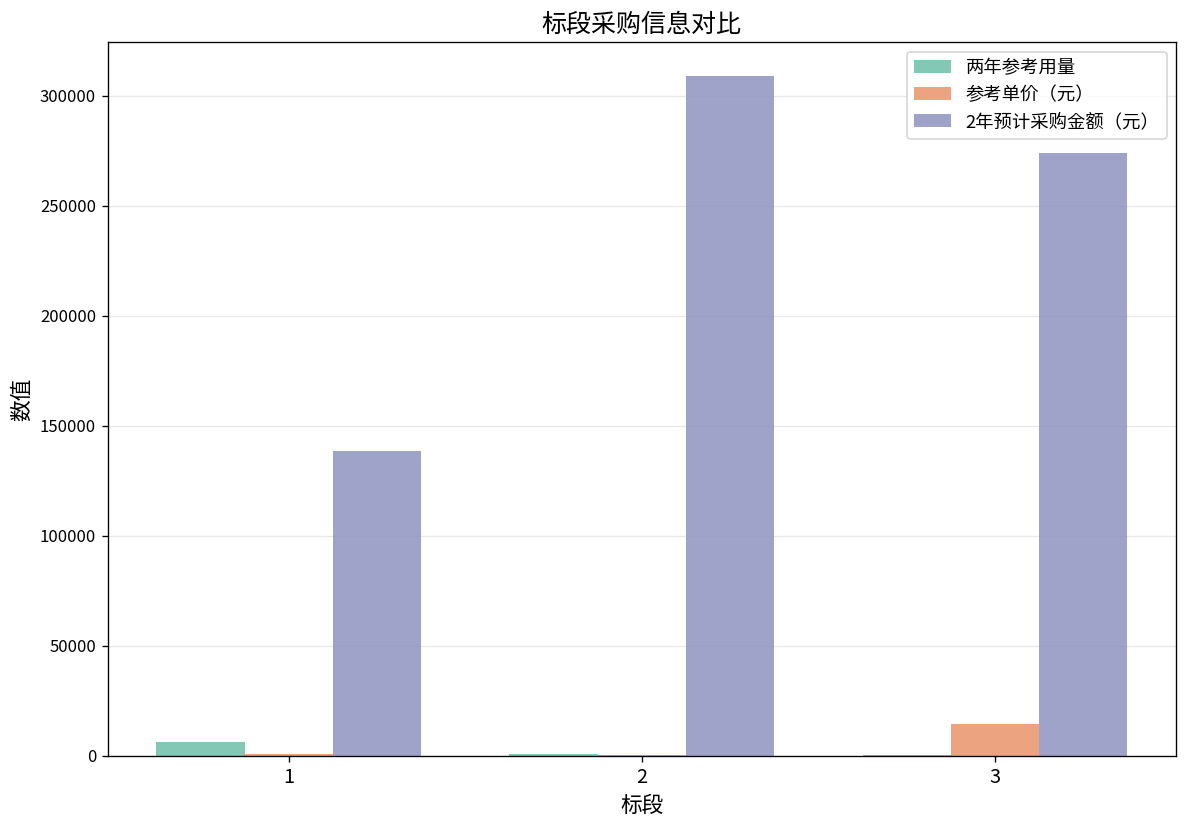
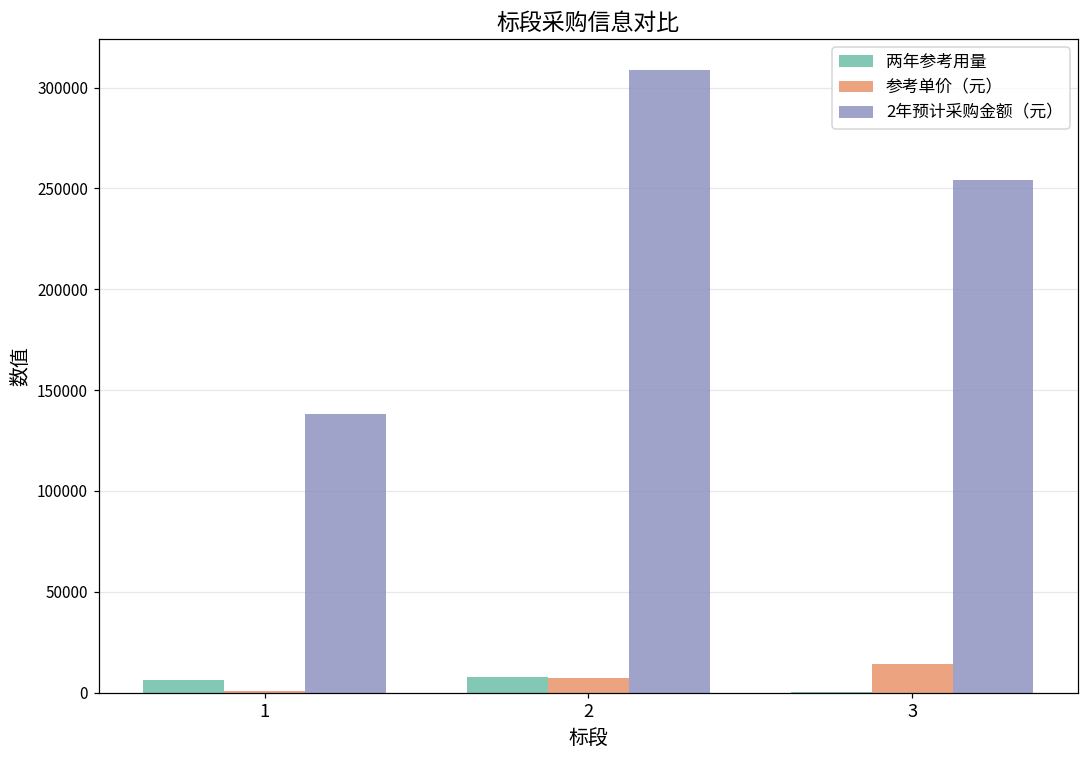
  {
    "两年参考用量": {
      "1": 6000,
-     "2": 1000
+     "2": 8000
    },
    "参考单价（元）": {
-     "2": 0,
+     "2": 7000,
      "3": 14000
    },
    "2年预计采购金额（元）": {
      "1": 138000,
      "2": 309000,
-     "3": 274000
+     "3": 254000
    }
  }
